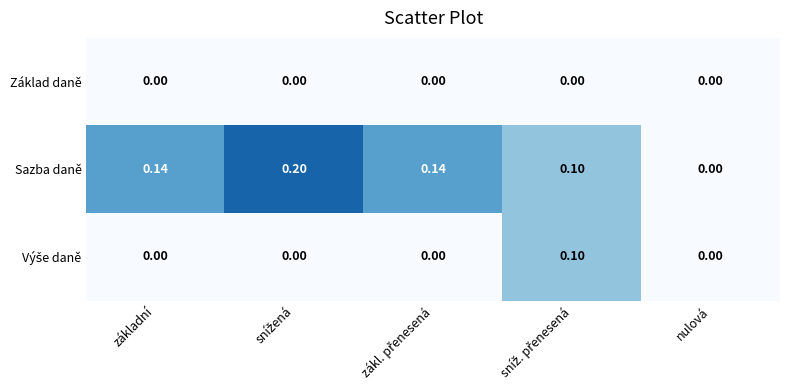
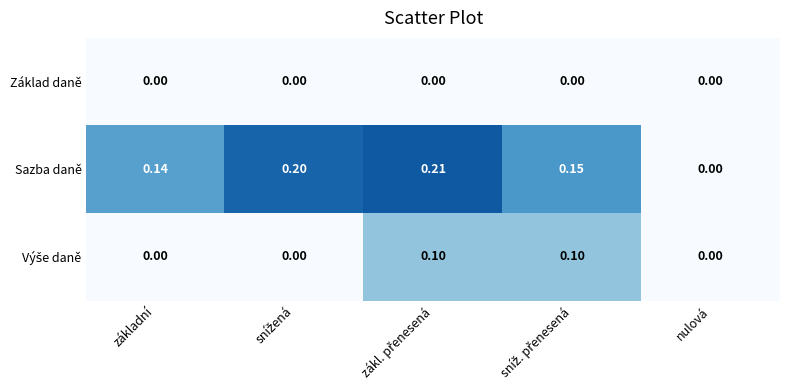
  {
    "Základ daně": {
      "základní": 0.00,
      "snížená": 0.00,
      "zákl. přenesená": 0.00,
      "sníž. přenesená": 0.00,
      "nulová": 0.00
    },
    "Sazba daně": {
      "základní": 0.14,
      "snížená": 0.20,
-     "zákl. přenesená": 0.14,
-     "sníž. přenesená": 0.10,
+     "zákl. přenesená": 0.21,
+     "sníž. přenesená": 0.15,
      "nulová": 0.00
    },
    "Výše daně": {
      "základní": 0.00,
      "snížená": 0.00,
-     "zákl. přenesená": 0.00,
+     "zákl. přenesená": 0.10,
      "sníž. přenesená": 0.10,
      "nulová": 0.00
    }
  }
